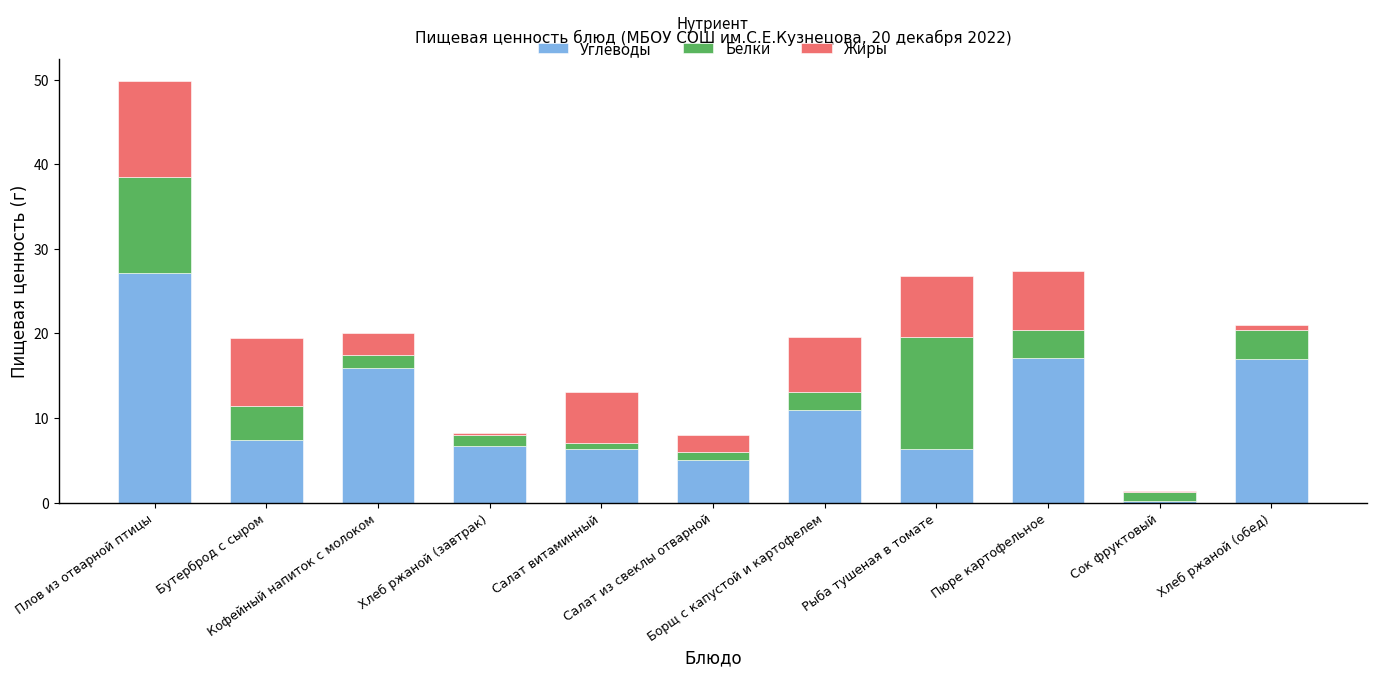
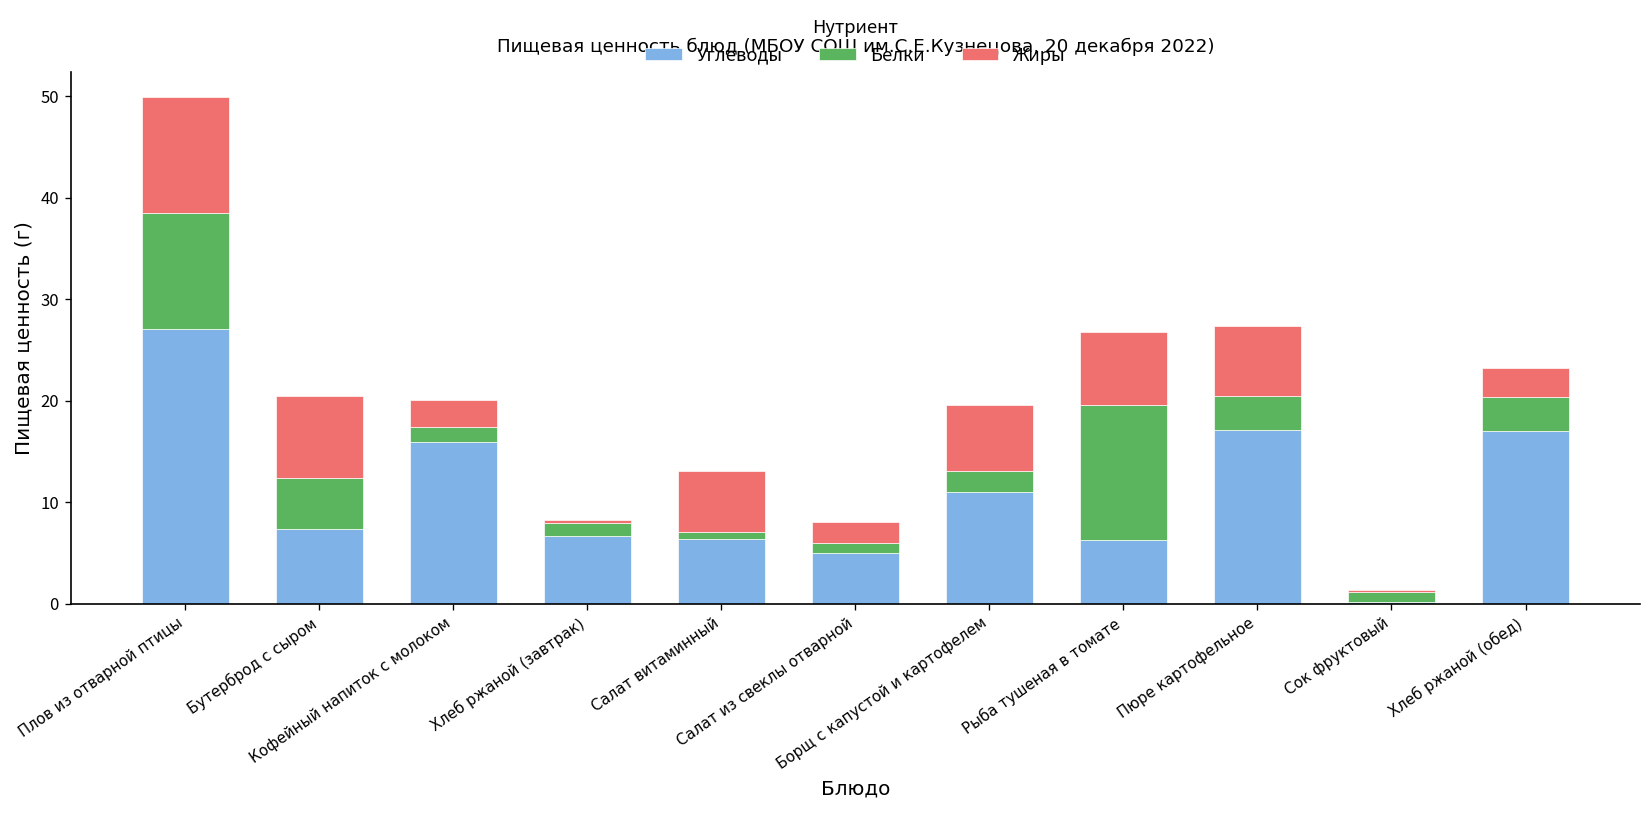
  {
    "Углеводы": {
      "Плов из отварной птицы": 27,
      "Бутерброд с сыром": 7,
      "Кофейный напиток с молоком": 16,
      "Хлеб ржаной (завтрак)": 7,
      "Салат витаминный": 6,
      "Салат из свеклы отварной": 5,
      "Борщ с капустой и картофелем": 11,
      "Рыба тушеная в томате": 6,
      "Пюре картофельное": 17,
      "Хлеб ржаной (обед)": 17
    },
    "Белки": {
      "Плов из отварной птицы": 11,
-     "Бутерброд с сыром": 4,
+     "Бутерброд с сыром": 5,
      "Кофейный напиток с молоком": 2,
      "Хлеб ржаной (завтрак)": 1,
      "Салат витаминный": 1,
      "Салат из свеклы отварной": 1,
      "Борщ с капустой и картофелем": 2,
      "Рыба тушеная в томате": 13,
      "Пюре картофельное": 3,
      "Сок фруктовый": 1,
      "Хлеб ржаной (обед)": 3
    },
    "Жиры": {
      "Плов из отварной птицы": 11,
      "Бутерброд с сыром": 8,
      "Кофейный напиток с молоком": 3,
      "Салат витаминный": 6,
      "Салат из свеклы отварной": 2,
      "Борщ с капустой и картофелем": 7,
      "Рыба тушеная в томате": 7,
      "Пюре картофельное": 7,
-     "Хлеб ржаной (обед)": 1
+     "Хлеб ржаной (обед)": 3
    }
  }
